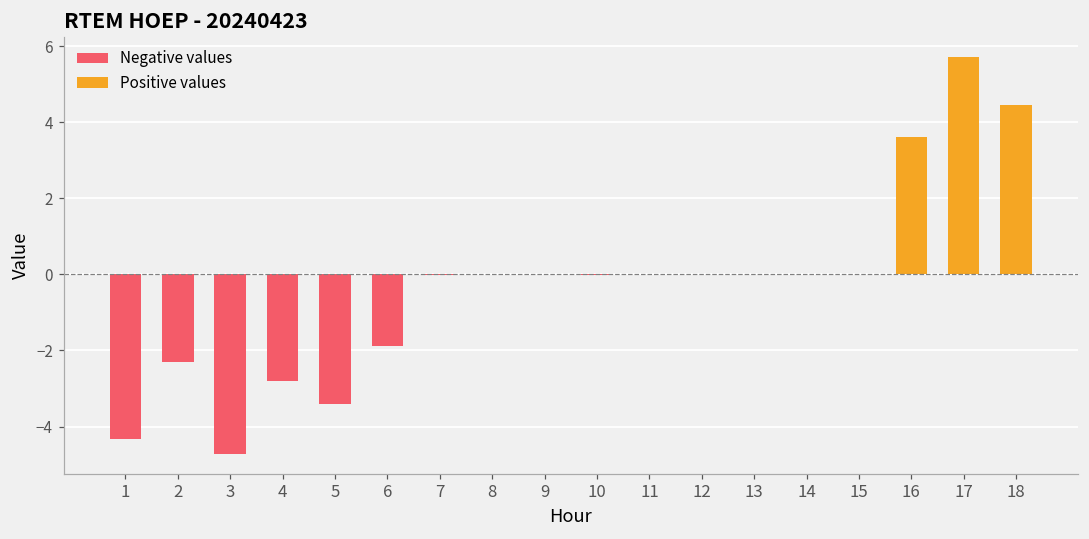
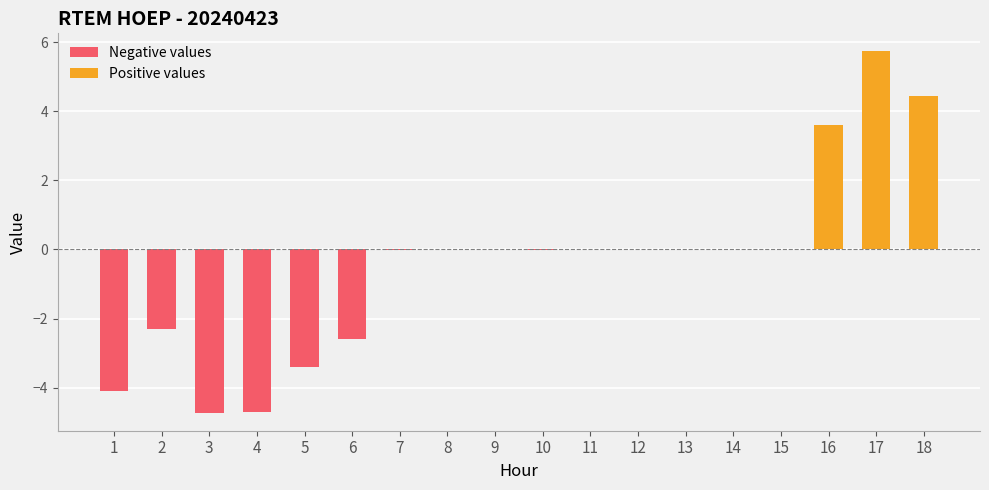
  {
    "Negative values": {
-     "1": -4.3,
+     "1": -4.1,
      "2": -2.3,
      "3": -4.7,
-     "4": -2.8,
+     "4": -4.7,
      "5": -3.4,
-     "6": -1.9,
+     "6": -2.6,
      "8": 0.0,
      "9": 0.0,
      "11": 0.0,
      "12": 0.0,
      "13": 0.0,
      "14": 0.0,
      "15": 0.0,
      "16": 0.0,
      "17": 0.0,
      "18": 0.0
    },
    "Positive values": {
      "1": 0.0,
      "2": 0.0,
      "3": 0.0,
      "4": 0.0,
      "5": 0.0,
      "6": 0.0,
      "7": 0.0,
      "8": 0.0,
      "9": 0.0,
      "10": 0.0,
      "11": 0.0,
      "12": 0.0,
      "13": 0.0,
      "14": 0.0,
      "15": 0.0,
      "16": 3.6,
      "17": 5.7,
      "18": 4.5
    }
  }
